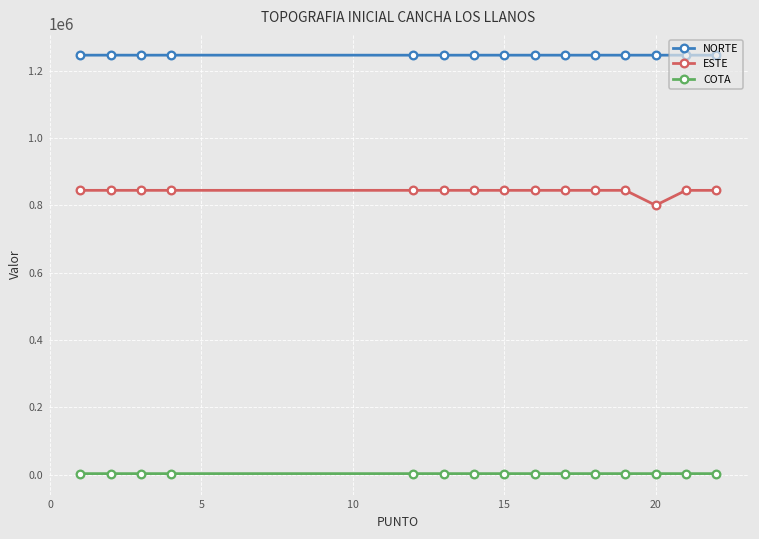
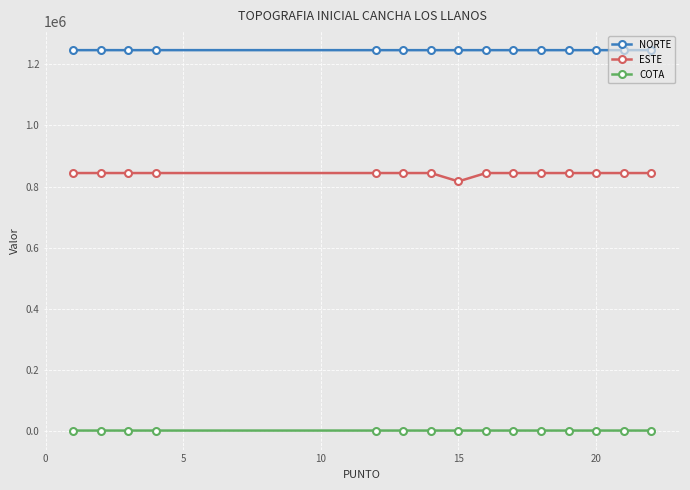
  {
    "NORTE": {
      "15": 1250000,
      "20": 1250000
    },
    "ESTE": {
-     "15": 840000,
-     "20": 800000
+     "15": 820000,
+     "20": 840000
    },
    "COTA": {
      "15": 0,
      "20": 0
    }
  }
